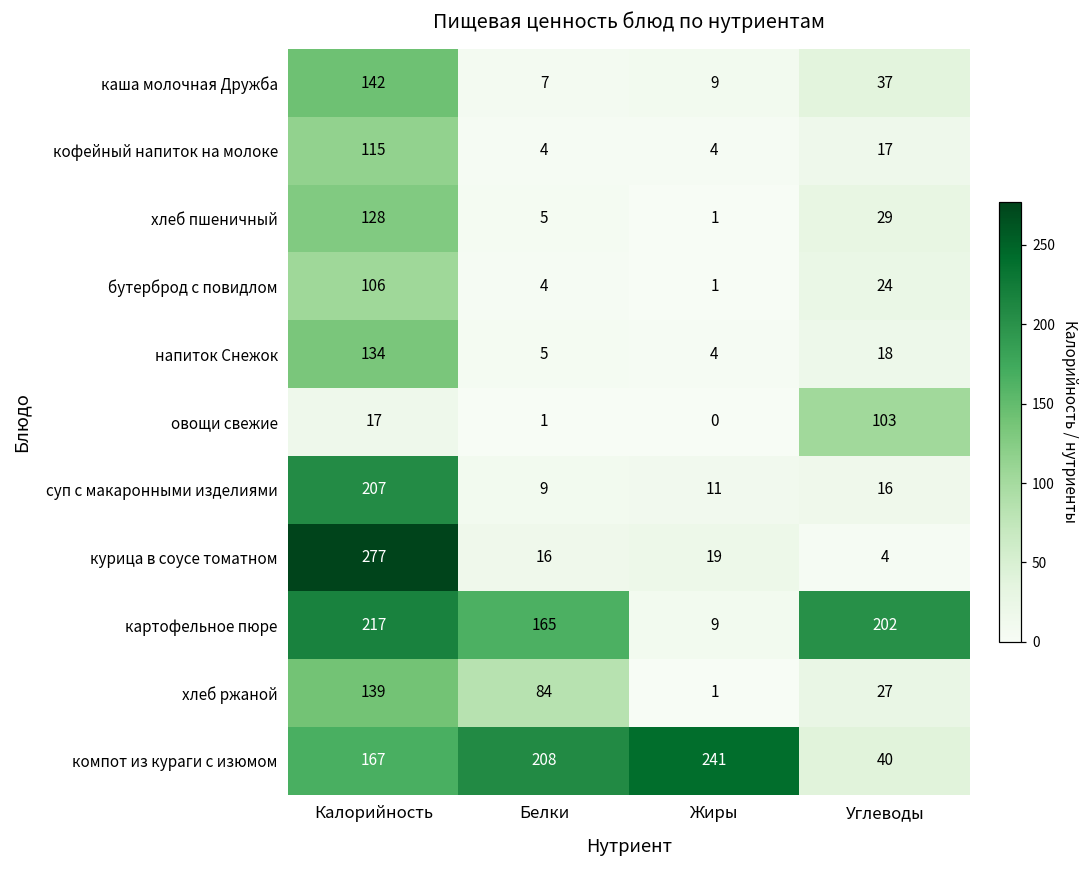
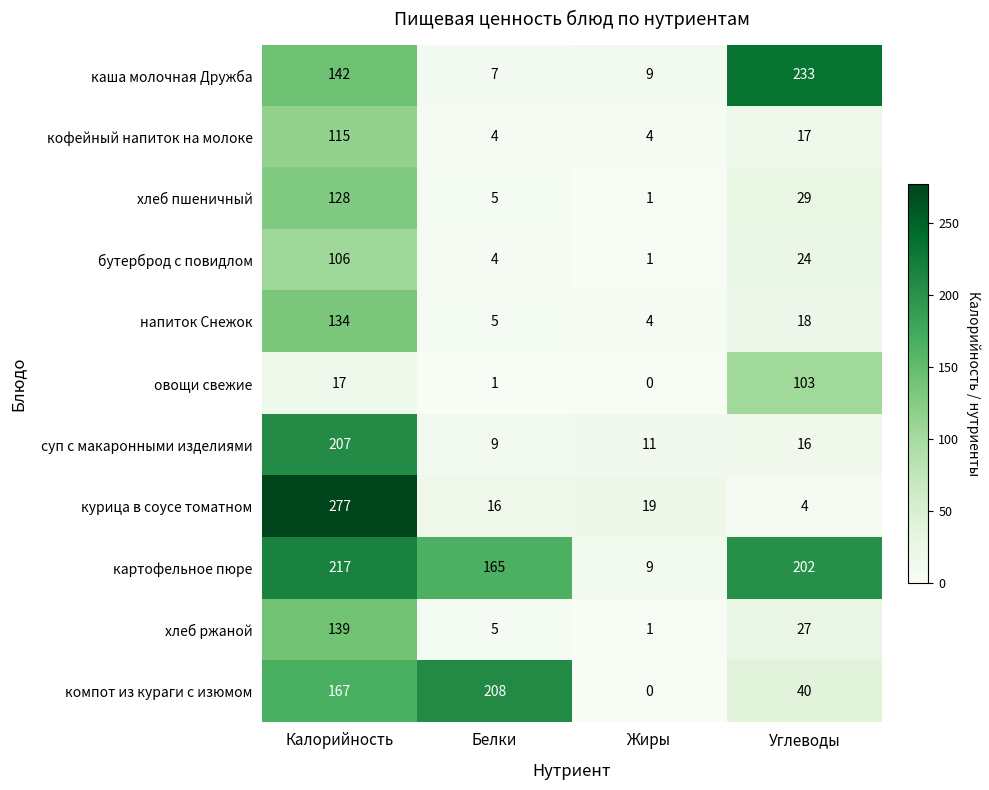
  {
    "каша молочная Дружба": {
      "Калорийность": 142,
      "Белки": 7,
      "Жиры": 9,
-     "Углеводы": 37
+     "Углеводы": 233
    },
    "кофейный напиток на молоке": {
      "Калорийность": 115,
      "Белки": 4,
      "Жиры": 4,
      "Углеводы": 17
    },
    "хлеб пшеничный": {
      "Калорийность": 128,
      "Белки": 5,
      "Жиры": 1,
      "Углеводы": 29
    },
    "бутерброд с повидлом": {
      "Калорийность": 106,
      "Белки": 4,
      "Жиры": 1,
      "Углеводы": 24
    },
    "напиток Снежок": {
      "Калорийность": 134,
      "Белки": 5,
      "Жиры": 4,
      "Углеводы": 18
    },
    "овощи свежие": {
      "Калорийность": 17,
      "Белки": 1,
      "Жиры": 0,
      "Углеводы": 103
    },
    "суп с макаронными изделиями": {
      "Калорийность": 207,
      "Белки": 9,
      "Жиры": 11,
      "Углеводы": 16
    },
    "курица в соусе томатном": {
      "Калорийность": 277,
      "Белки": 16,
      "Жиры": 19,
      "Углеводы": 4
    },
    "картофельное пюре": {
      "Калорийность": 217,
      "Белки": 165,
      "Жиры": 9,
      "Углеводы": 202
    },
    "хлеб ржаной": {
      "Калорийность": 139,
-     "Белки": 84,
+     "Белки": 5,
      "Жиры": 1,
      "Углеводы": 27
    },
    "компот из кураги с изюмом": {
      "Калорийность": 167,
      "Белки": 208,
-     "Жиры": 241,
+     "Жиры": 0,
      "Углеводы": 40
    }
  }
